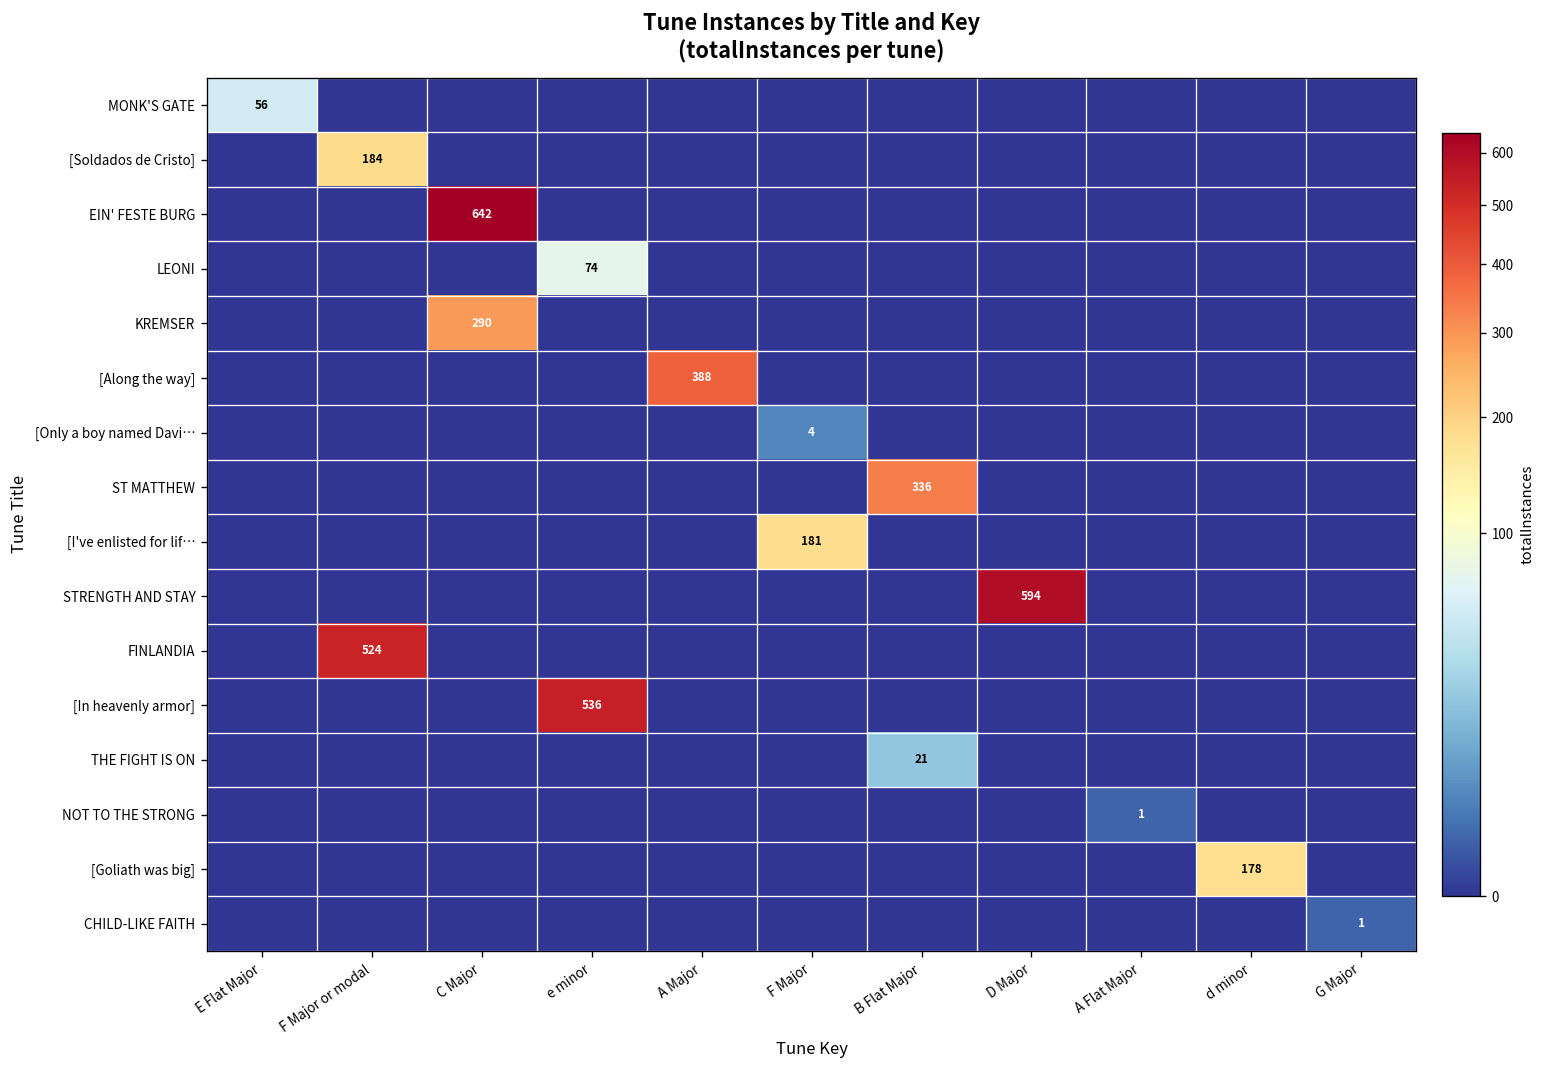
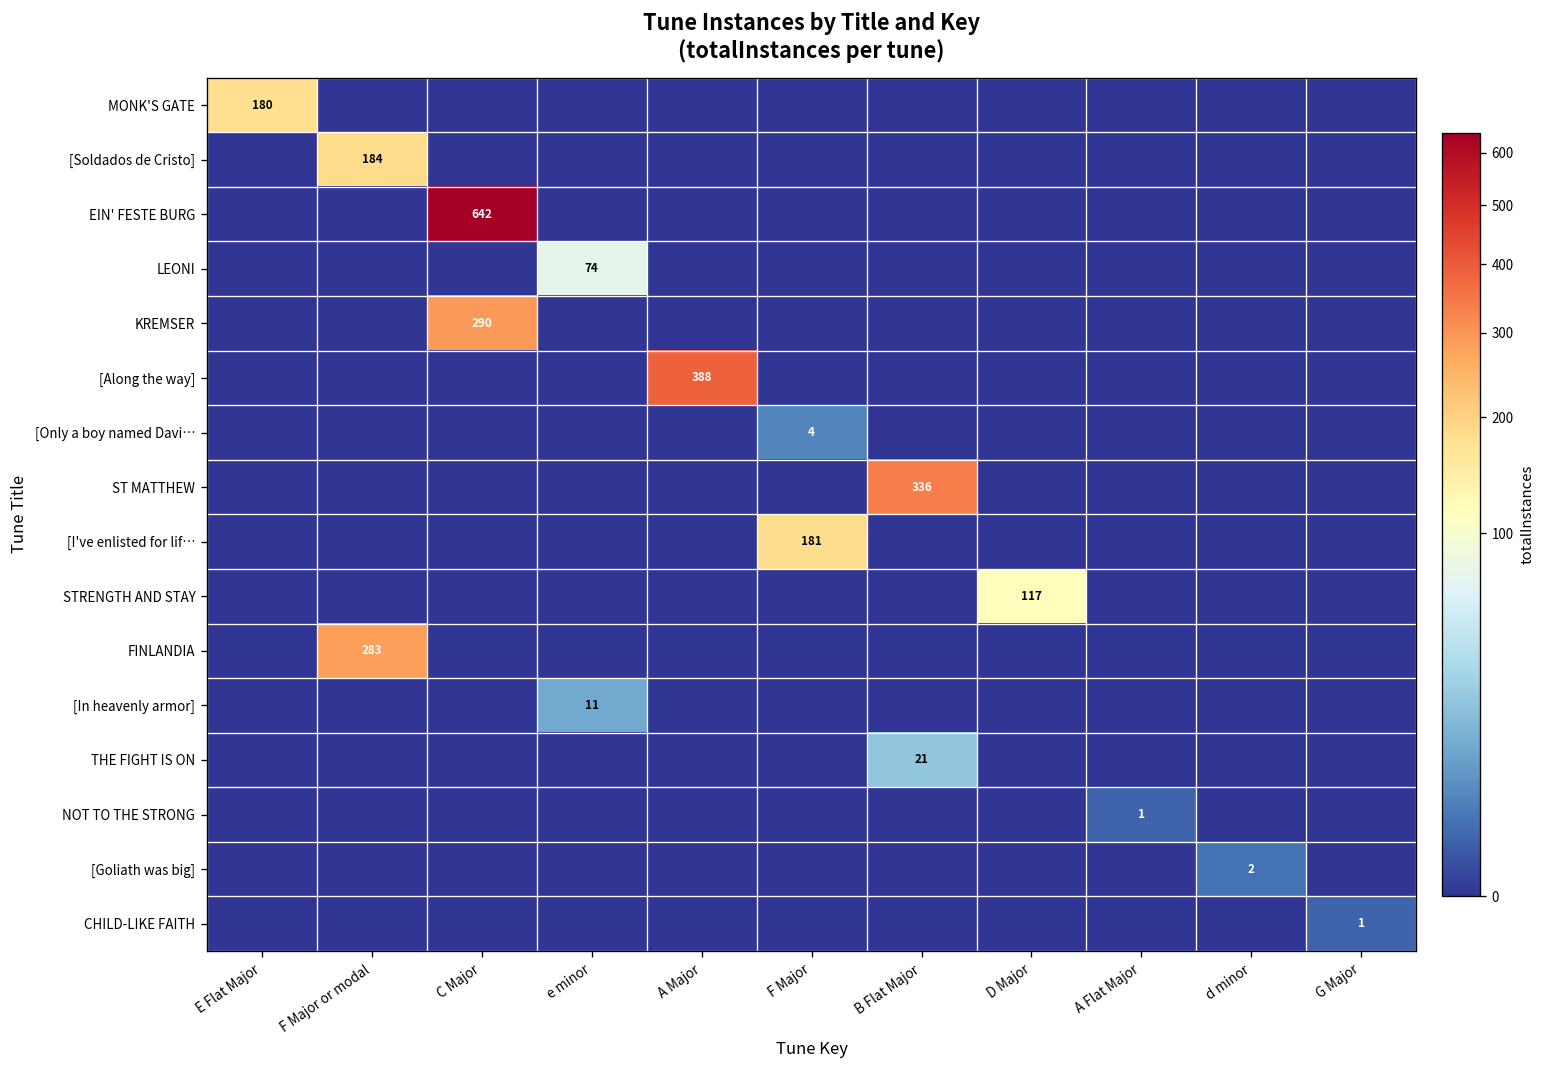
  {
    "MONK'S GATE": {
-     "E Flat Major": 56
+     "E Flat Major": 180
    },
    "[Soldados de Cristo]": {
      "F Major or modal": 184
    },
    "EIN' FESTE BURG": {
      "C Major": 642
    },
    "LEONI": {
      "e minor": 74
    },
    "KREMSER": {
      "C Major": 290
    },
    "[Along the way]": {
      "A Major": 388
    },
    "[Only a boy named Davi…": {
      "F Major": 4
    },
    "ST MATTHEW": {
      "B Flat Major": 336
    },
    "[I've enlisted for lif…": {
      "F Major": 181
    },
    "STRENGTH AND STAY": {
-     "D Major": 594
+     "D Major": 117
    },
    "FINLANDIA": {
-     "F Major or modal": 524
+     "F Major or modal": 283
    },
    "[In heavenly armor]": {
-     "e minor": 536
+     "e minor": 11
    },
    "THE FIGHT IS ON": {
      "B Flat Major": 21
    },
    "NOT TO THE STRONG": {
      "A Flat Major": 1
    },
    "[Goliath was big]": {
-     "d minor": 178
+     "d minor": 2
    },
    "CHILD-LIKE FAITH": {
      "G Major": 1
    }
  }
